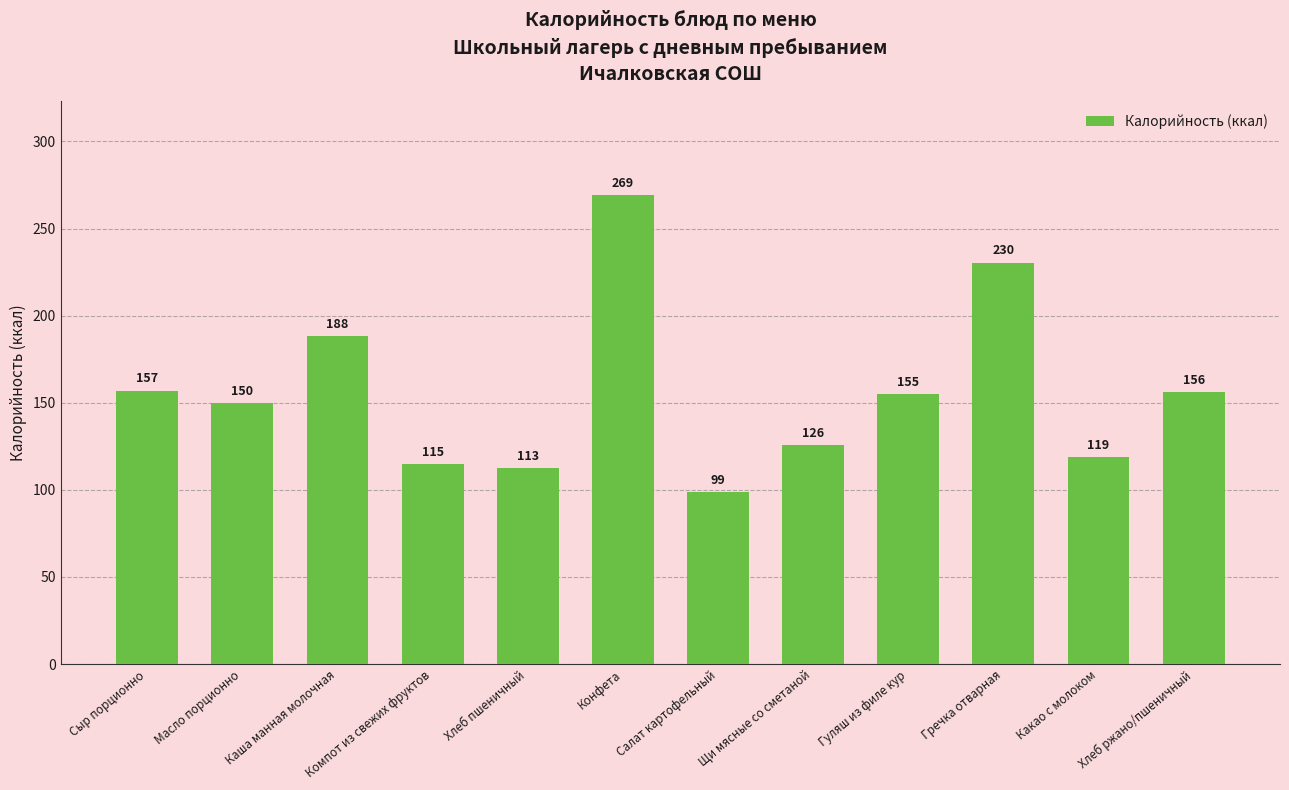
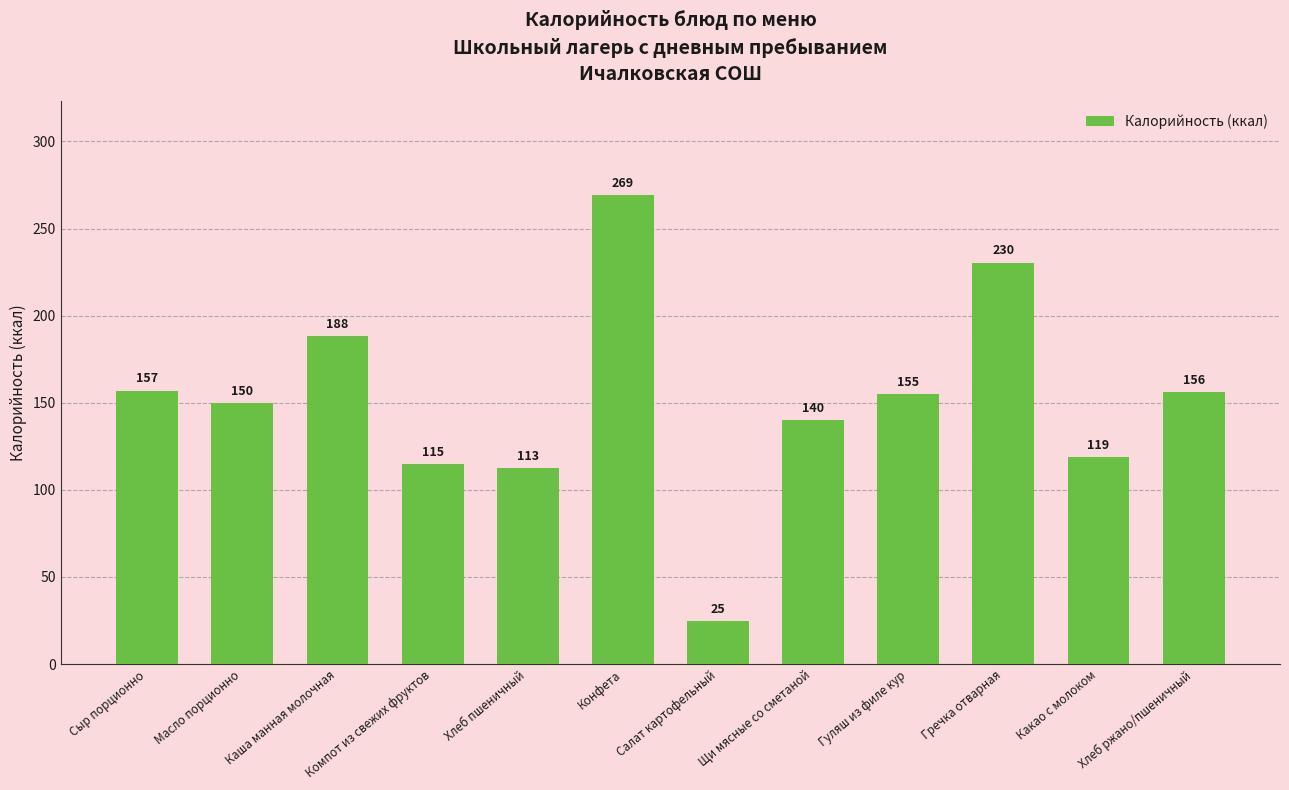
  {
    "Сыр порционно": 157,
    "Масло порционно": 150,
    "Каша манная молочная": 188,
    "Компот из свежих фруктов": 115,
    "Хлеб пшеничный": 113,
    "Конфета": 269,
-   "Салат картофельный": 99,
-   "Щи мясные со сметаной": 126,
+   "Салат картофельный": 25,
+   "Щи мясные со сметаной": 140,
    "Гуляш из филе кур": 155,
    "Гречка отварная": 230,
    "Какао с молоком": 119,
    "Хлеб ржано/пшеничный": 156
  }
